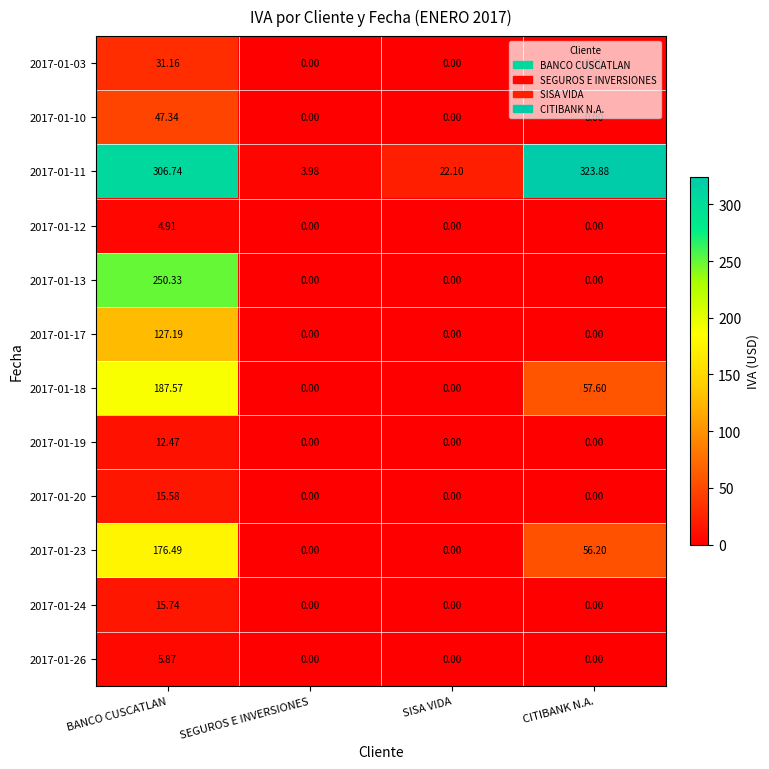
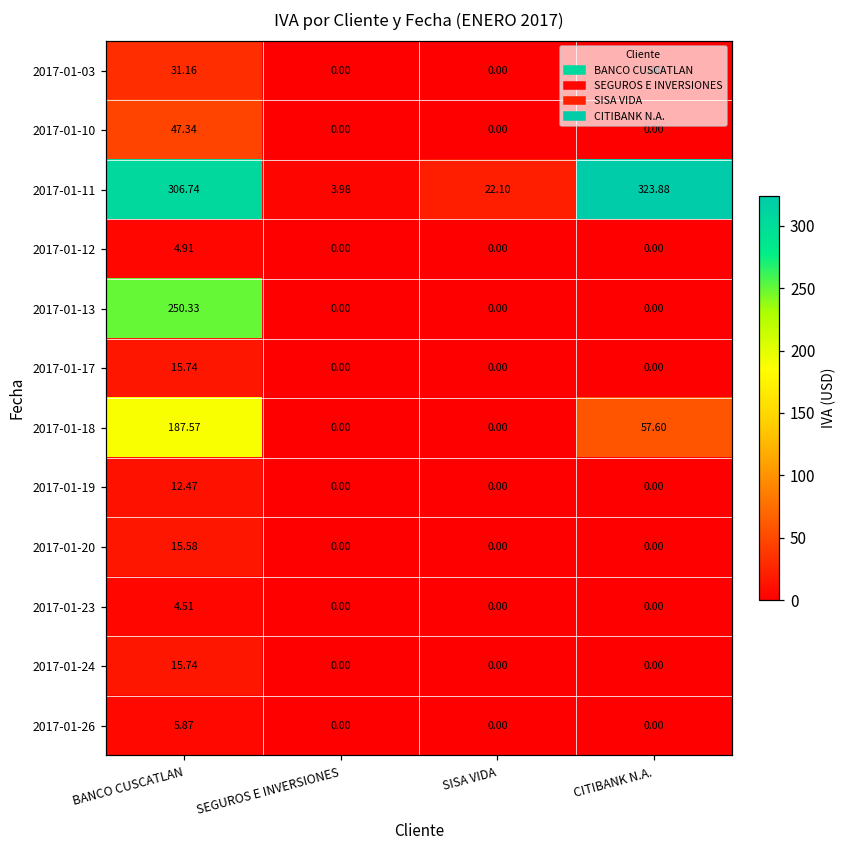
  {
    "2017-01-03": {
      "BANCO CUSCATLAN": 31.16,
      "SEGUROS E INVERSIONES": 0.00,
      "SISA VIDA": 0.00
    },
    "2017-01-10": {
      "BANCO CUSCATLAN": 47.34,
      "SEGUROS E INVERSIONES": 0.00,
      "SISA VIDA": 0.00
    },
    "2017-01-11": {
      "BANCO CUSCATLAN": 306.74,
      "SEGUROS E INVERSIONES": 3.98,
      "SISA VIDA": 22.10,
      "CITIBANK N.A.": 323.88
    },
    "2017-01-12": {
      "BANCO CUSCATLAN": 4.91,
      "SEGUROS E INVERSIONES": 0.00,
      "SISA VIDA": 0.00,
      "CITIBANK N.A.": 0.00
    },
    "2017-01-13": {
      "BANCO CUSCATLAN": 250.33,
      "SEGUROS E INVERSIONES": 0.00,
      "SISA VIDA": 0.00,
      "CITIBANK N.A.": 0.00
    },
    "2017-01-17": {
-     "BANCO CUSCATLAN": 127.19,
+     "BANCO CUSCATLAN": 15.74,
      "SEGUROS E INVERSIONES": 0.00,
      "SISA VIDA": 0.00,
      "CITIBANK N.A.": 0.00
    },
    "2017-01-18": {
      "BANCO CUSCATLAN": 187.57,
      "SEGUROS E INVERSIONES": 0.00,
      "SISA VIDA": 0.00,
      "CITIBANK N.A.": 57.60
    },
    "2017-01-19": {
      "BANCO CUSCATLAN": 12.47,
      "SEGUROS E INVERSIONES": 0.00,
      "SISA VIDA": 0.00,
      "CITIBANK N.A.": 0.00
    },
    "2017-01-20": {
      "BANCO CUSCATLAN": 15.58,
      "SEGUROS E INVERSIONES": 0.00,
      "SISA VIDA": 0.00,
      "CITIBANK N.A.": 0.00
    },
    "2017-01-23": {
-     "BANCO CUSCATLAN": 176.49,
+     "BANCO CUSCATLAN": 4.51,
      "SEGUROS E INVERSIONES": 0.00,
      "SISA VIDA": 0.00,
-     "CITIBANK N.A.": 56.20
+     "CITIBANK N.A.": 0.00
    },
    "2017-01-24": {
      "BANCO CUSCATLAN": 15.74,
      "SEGUROS E INVERSIONES": 0.00,
      "SISA VIDA": 0.00,
      "CITIBANK N.A.": 0.00
    },
    "2017-01-26": {
      "BANCO CUSCATLAN": 5.87,
      "SEGUROS E INVERSIONES": 0.00,
      "SISA VIDA": 0.00,
      "CITIBANK N.A.": 0.00
    }
  }
